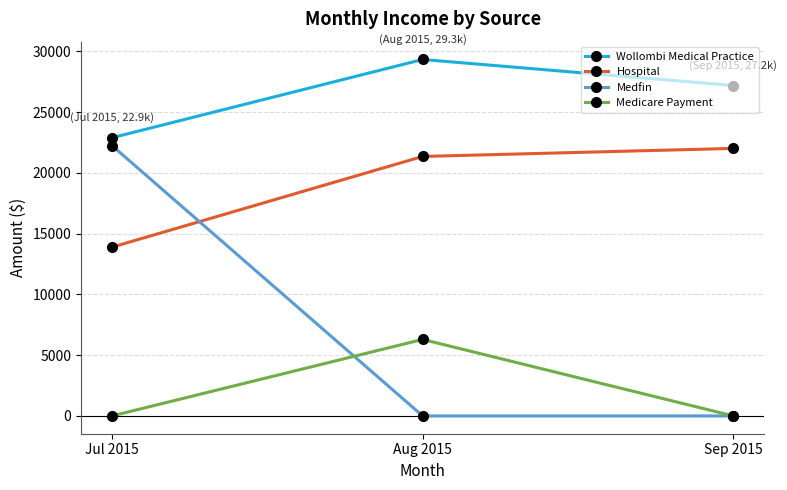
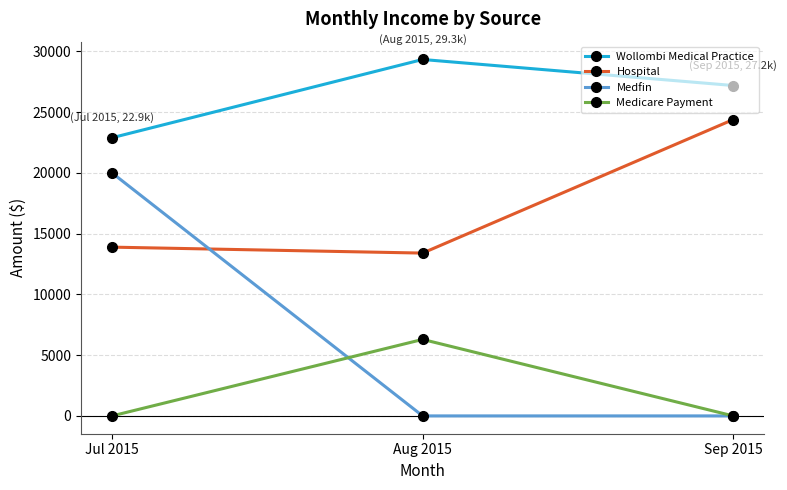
  {
    "Wollombi Medical Practice": {
      "Jul 2015": "22.9k",
      "Aug 2015": "29.3k"
    },
    "Hospital": {
      "Jul 2015": "13900",
-     "Aug 2015": "21400",
-     "Sep 2015": "22000"
+     "Aug 2015": "13400",
+     "Sep 2015": "24400"
    },
    "Medfin": {
-     "Jul 2015": "22200",
+     "Jul 2015": "20000",
      "Aug 2015": "0"
    },
    "Medicare Payment": {
      "Jul 2015": "0",
      "Aug 2015": "6300"
    }
  }
